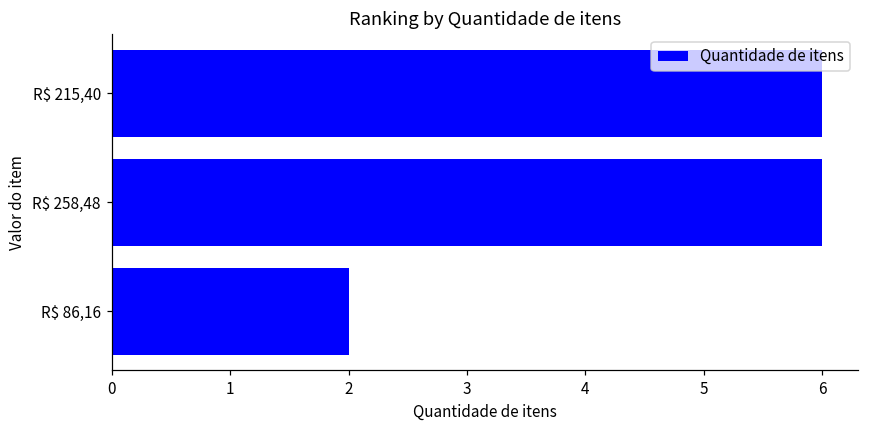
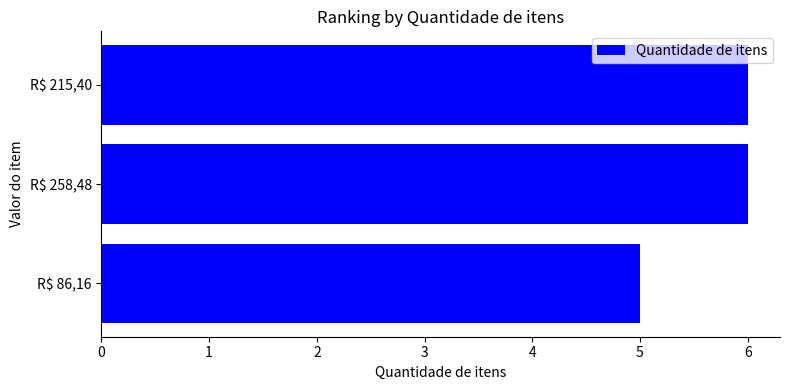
  {
    "R$ 215,40": 6,
    "R$ 258,48": 6,
-   "R$ 86,16": 2
+   "R$ 86,16": 5
  }
